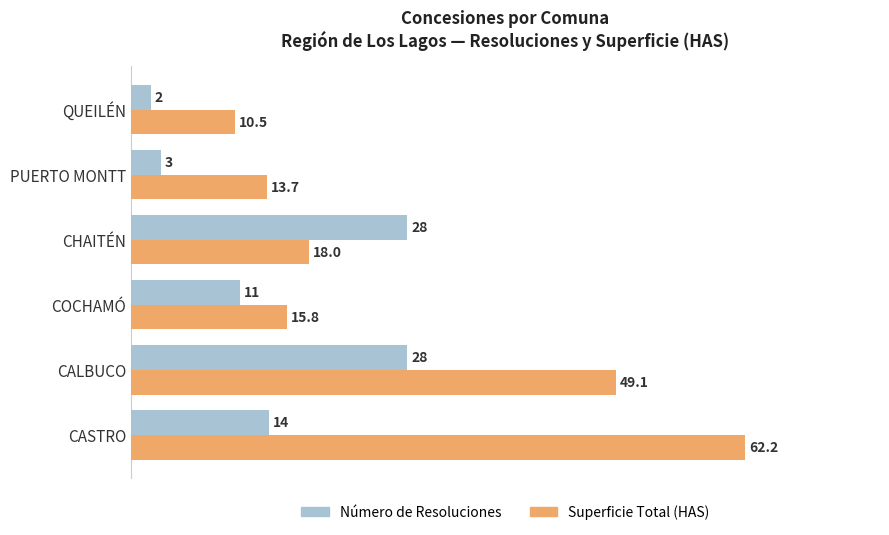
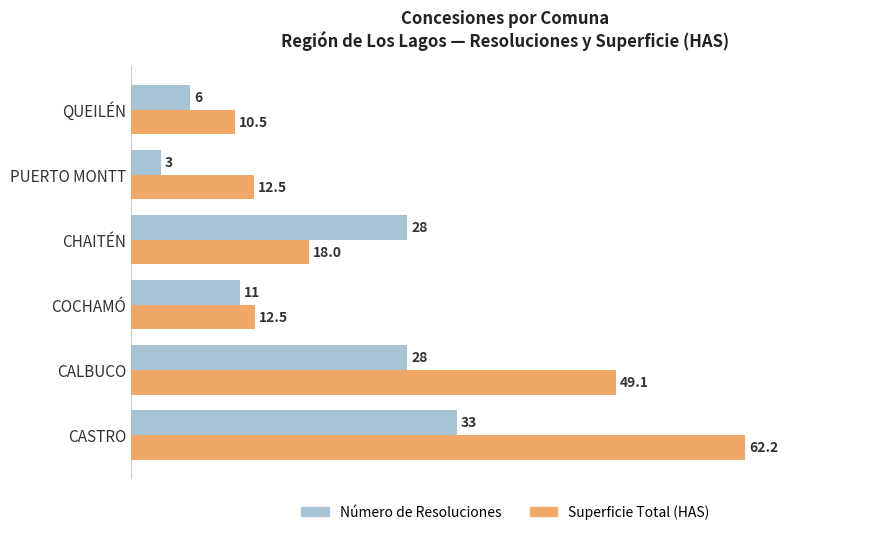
  {
    "Número de Resoluciones": {
-     "QUEILÉN": 2,
+     "QUEILÉN": 6,
      "PUERTO MONTT": 3,
      "CHAITÉN": 28,
      "COCHAMÓ": 11,
      "CALBUCO": 28,
-     "CASTRO": 14
+     "CASTRO": 33
    },
    "Superficie Total (HAS)": {
      "QUEILÉN": 10.5,
-     "PUERTO MONTT": 13.7,
+     "PUERTO MONTT": 12.5,
      "CHAITÉN": 18.0,
-     "COCHAMÓ": 15.8,
+     "COCHAMÓ": 12.5,
      "CALBUCO": 49.1,
      "CASTRO": 62.2
    }
  }
